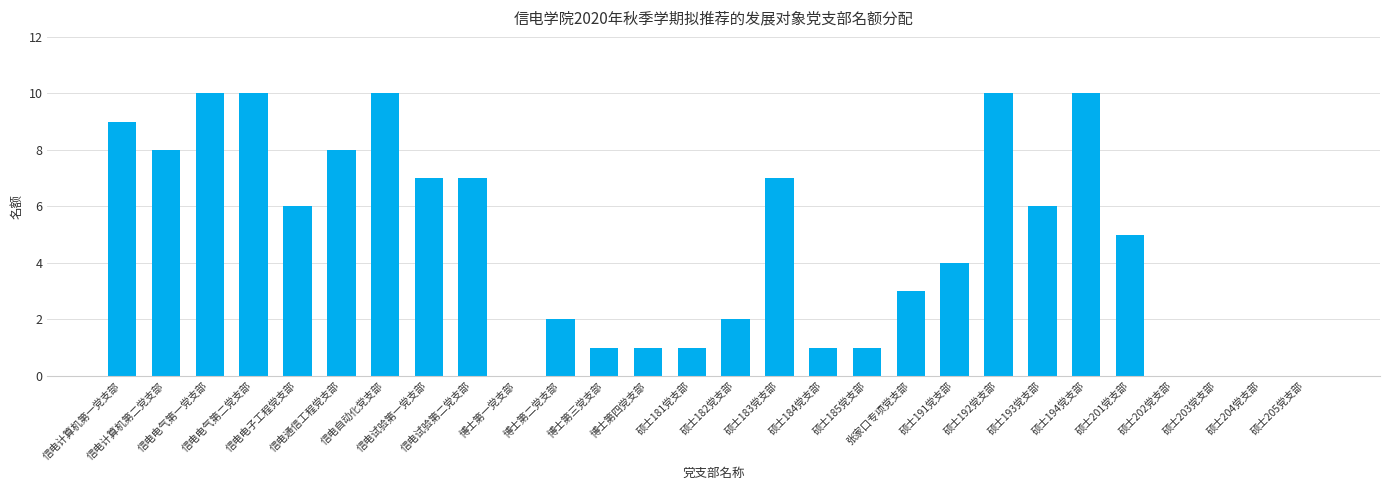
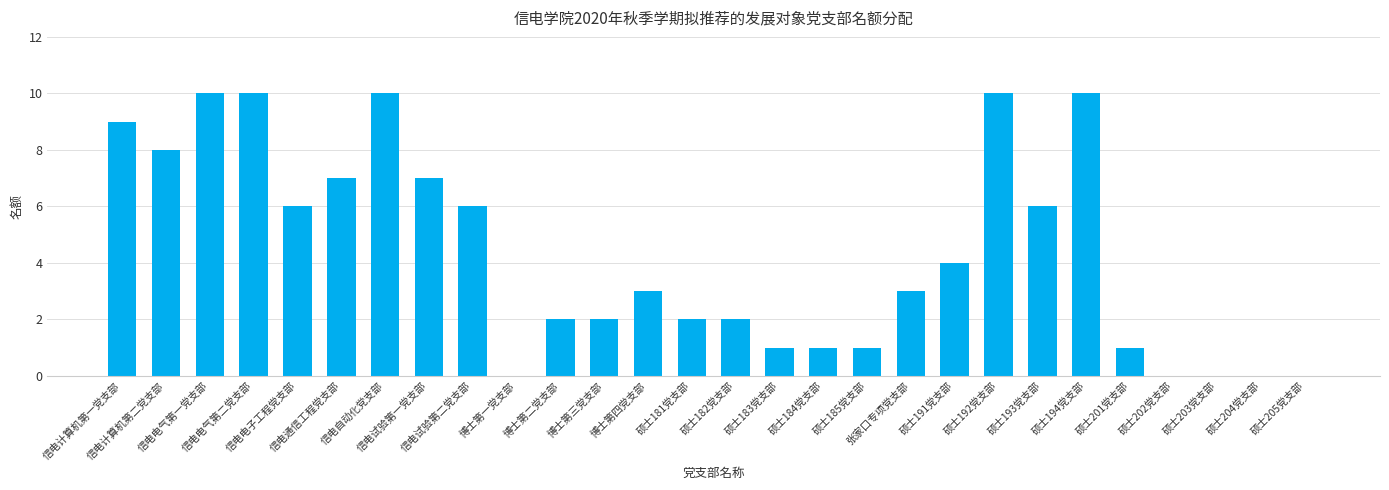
  {
    "信电计算机第一党支部": 9,
    "信电计算机第二党支部": 8,
    "信电电气第一党支部": 10,
    "信电电气第二党支部": 10,
    "信电电子工程党支部": 6,
-   "信电通信工程党支部": 8,
+   "信电通信工程党支部": 7,
    "信电自动化党支部": 10,
    "信电试验第一党支部": 7,
-   "信电试验第二党支部": 7,
+   "信电试验第二党支部": 6,
    "博士第一党支部": 0,
    "博士第二党支部": 2,
-   "博士第三党支部": 1,
-   "博士第四党支部": 1,
-   "硕士181党支部": 1,
+   "博士第三党支部": 2,
+   "博士第四党支部": 3,
+   "硕士181党支部": 2,
    "硕士182党支部": 2,
-   "硕士183党支部": 7,
+   "硕士183党支部": 1,
    "硕士184党支部": 1,
    "硕士185党支部": 1,
    "张家口专项党支部": 3,
    "硕士191党支部": 4,
    "硕士192党支部": 10,
    "硕士193党支部": 6,
    "硕士194党支部": 10,
-   "硕士201党支部": 5,
+   "硕士201党支部": 1,
    "硕士202党支部": 0,
    "硕士203党支部": 0,
    "硕士204党支部": 0,
    "硕士205党支部": 0
  }
